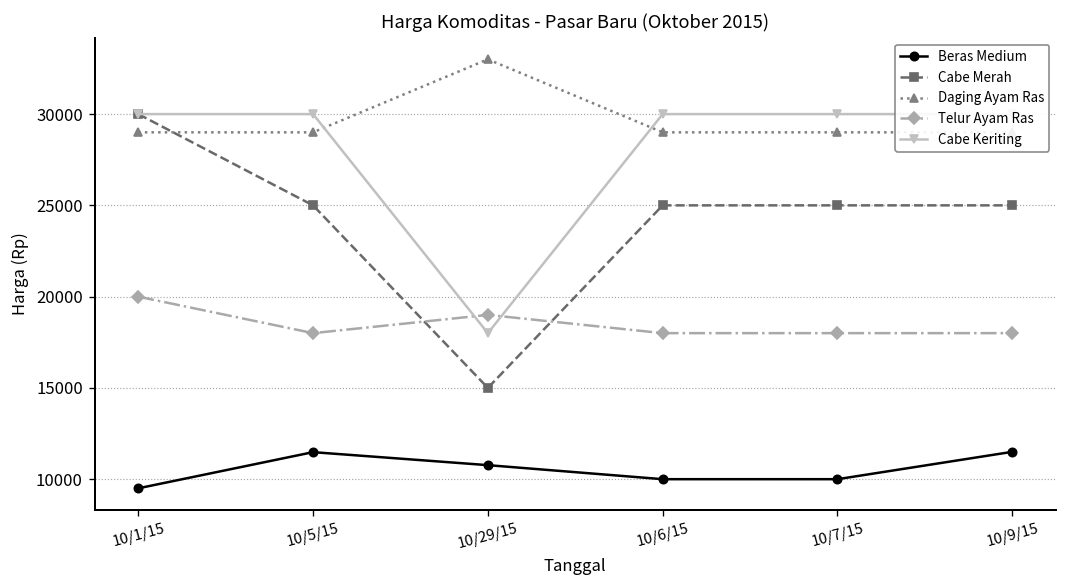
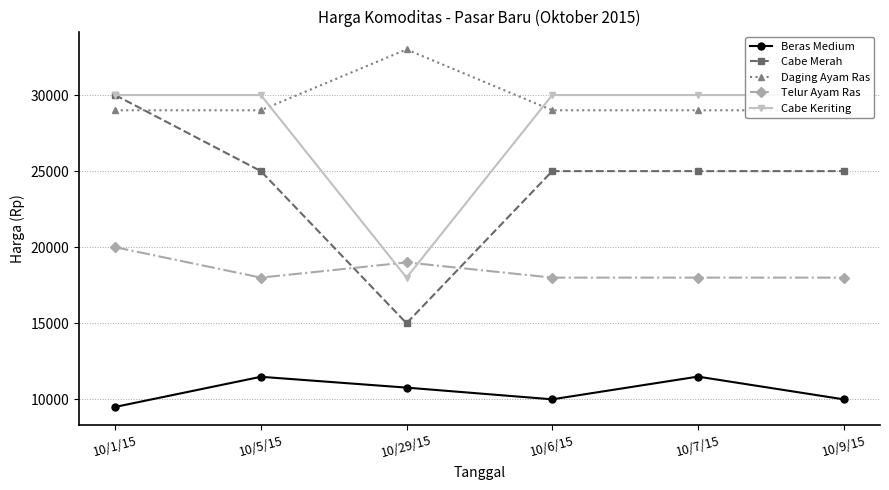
  {
    "Beras Medium": {
      "10/1/15": 9500,
      "10/5/15": 11500,
      "10/29/15": 10800,
      "10/6/15": 10000,
-     "10/7/15": 10000,
-     "10/9/15": 11500
+     "10/7/15": 11500,
+     "10/9/15": 10000
    }
  }
